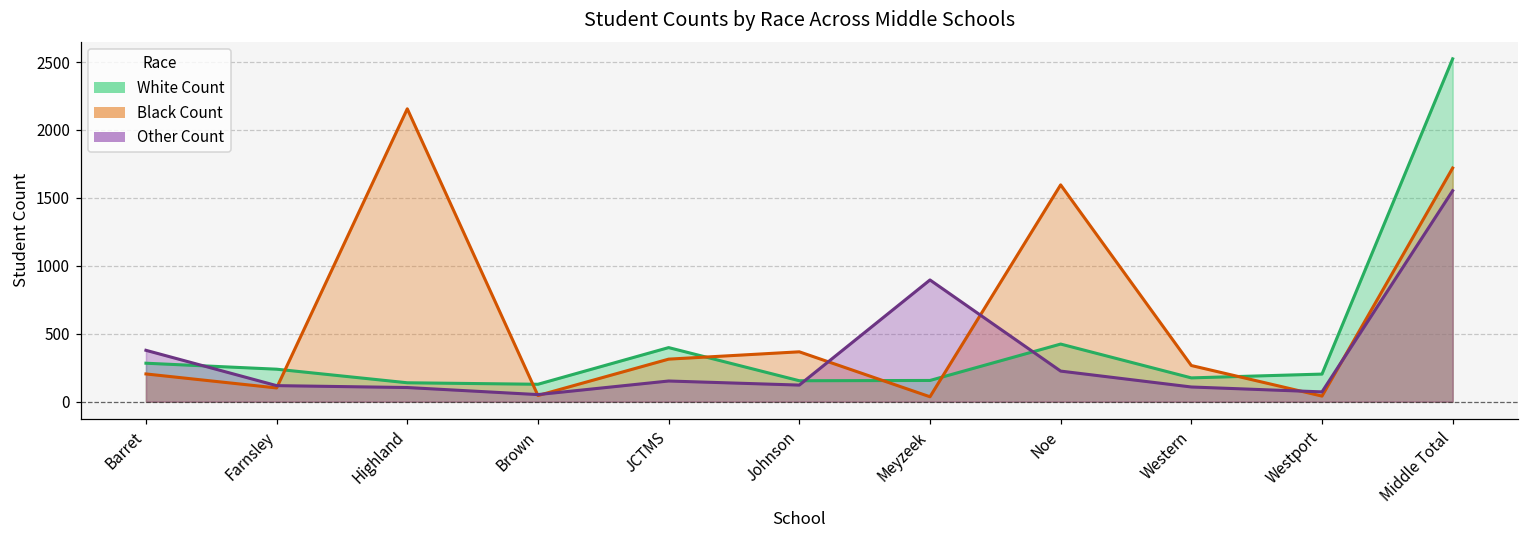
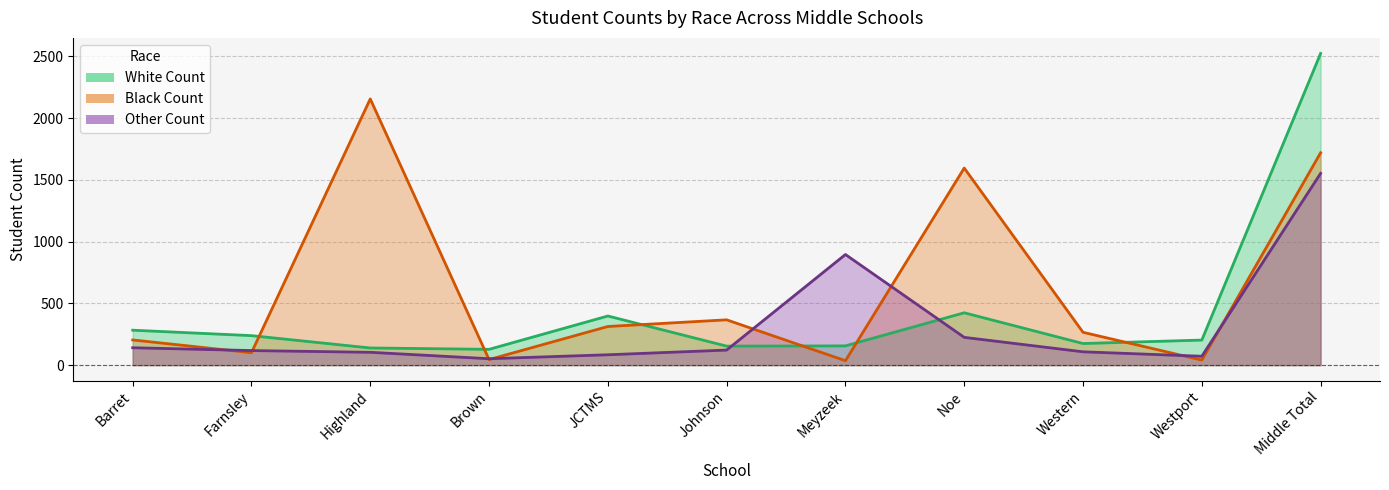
  {
    "White Count": {
      "Barret": 280,
      "Farnsley": 240,
      "Highland": 140,
      "Brown": 130,
      "JCTMS": 400,
      "Johnson": 150,
      "Meyzeek": 160,
      "Noe": 420,
      "Western": 180,
      "Westport": 200,
      "Middle Total": 2520
    },
    "Black Count": {
      "Barret": 200,
      "Highland": 2160,
      "JCTMS": 310,
      "Johnson": 370,
      "Meyzeek": 40,
      "Noe": 1600,
      "Western": 270,
      "Westport": 40,
      "Middle Total": 1720
    },
    "Other Count": {
-     "Barret": 380,
+     "Barret": 140,
      "Highland": 100,
-     "JCTMS": 150,
+     "JCTMS": 80,
      "Johnson": 120,
      "Meyzeek": 900,
      "Noe": 230,
      "Western": 110,
      "Westport": 70,
      "Middle Total": 1550
    }
  }
